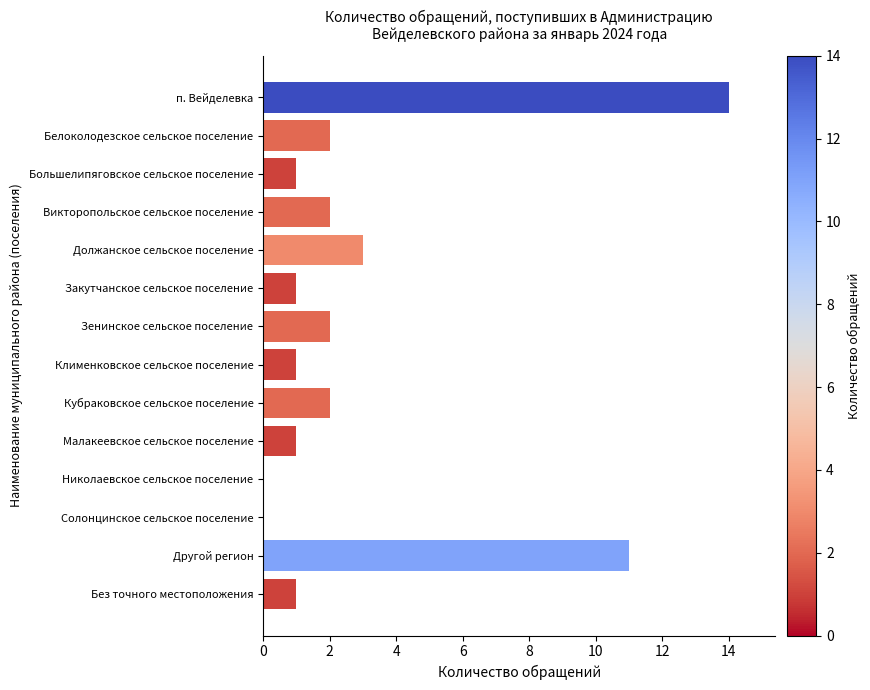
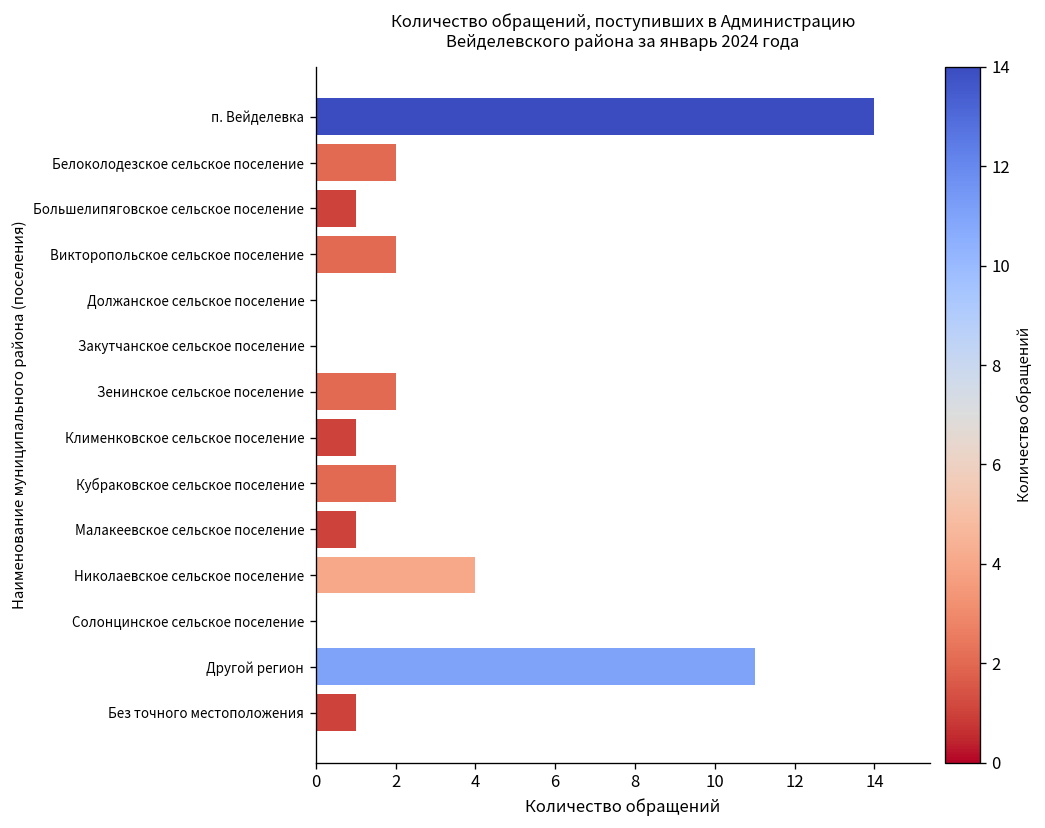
  {
    "п. Вейделевка": 14,
    "Белоколодезское сельское поселение": 2,
    "Большелипяговское сельское поселение": 1,
    "Викторопольское сельское поселение": 2,
-   "Должанское сельское поселение": 3,
-   "Закутчанское сельское поселение": 1,
+   "Должанское сельское поселение": 0,
+   "Закутчанское сельское поселение": 0,
    "Зенинское сельское поселение": 2,
    "Клименковское сельское поселение": 1,
    "Кубраковское сельское поселение": 2,
    "Малакеевское сельское поселение": 1,
-   "Николаевское сельское поселение": 0,
+   "Николаевское сельское поселение": 4,
    "Солонцинское сельское поселение": 0,
    "Другой регион": 11,
    "Без точного местоположения": 1
  }
